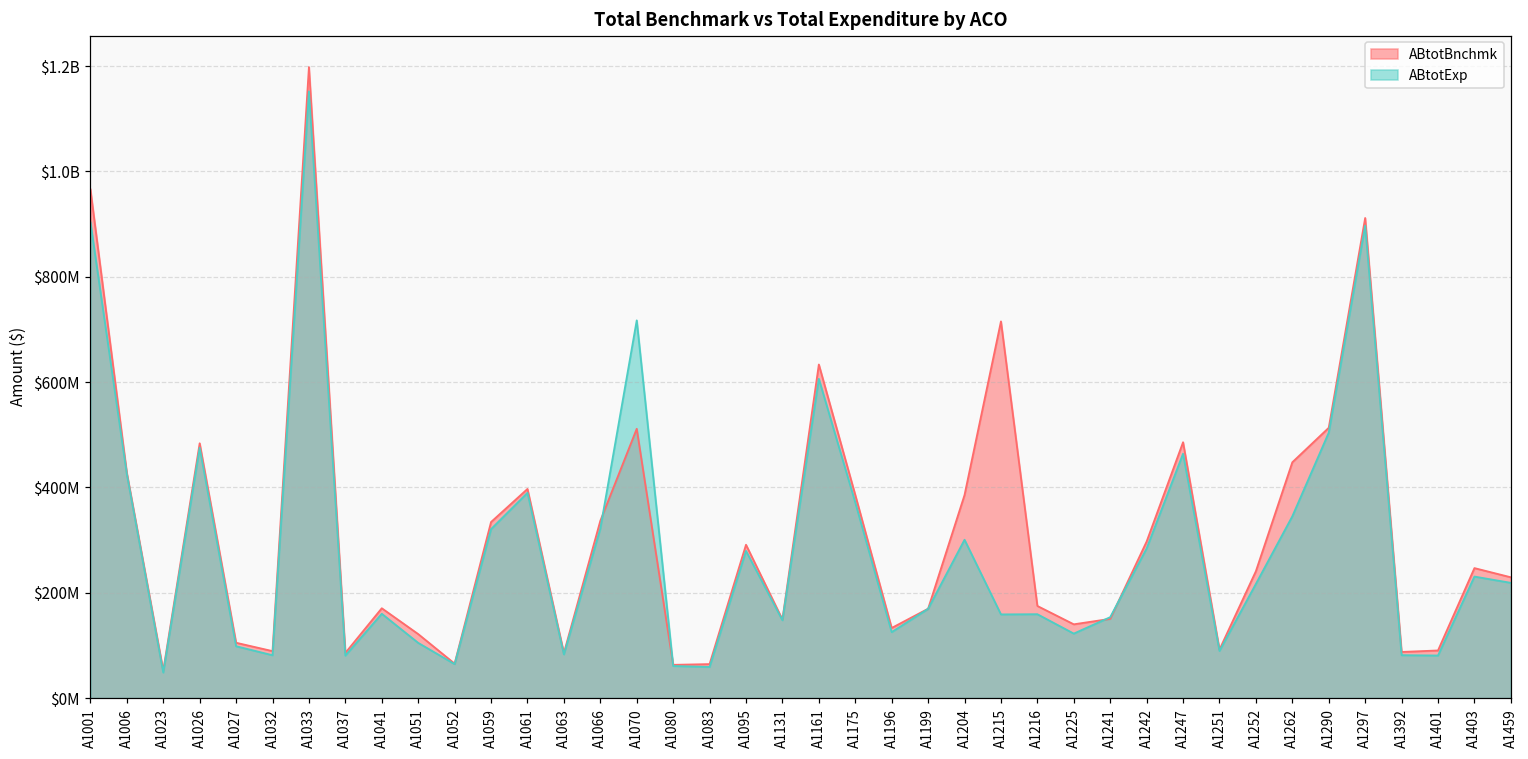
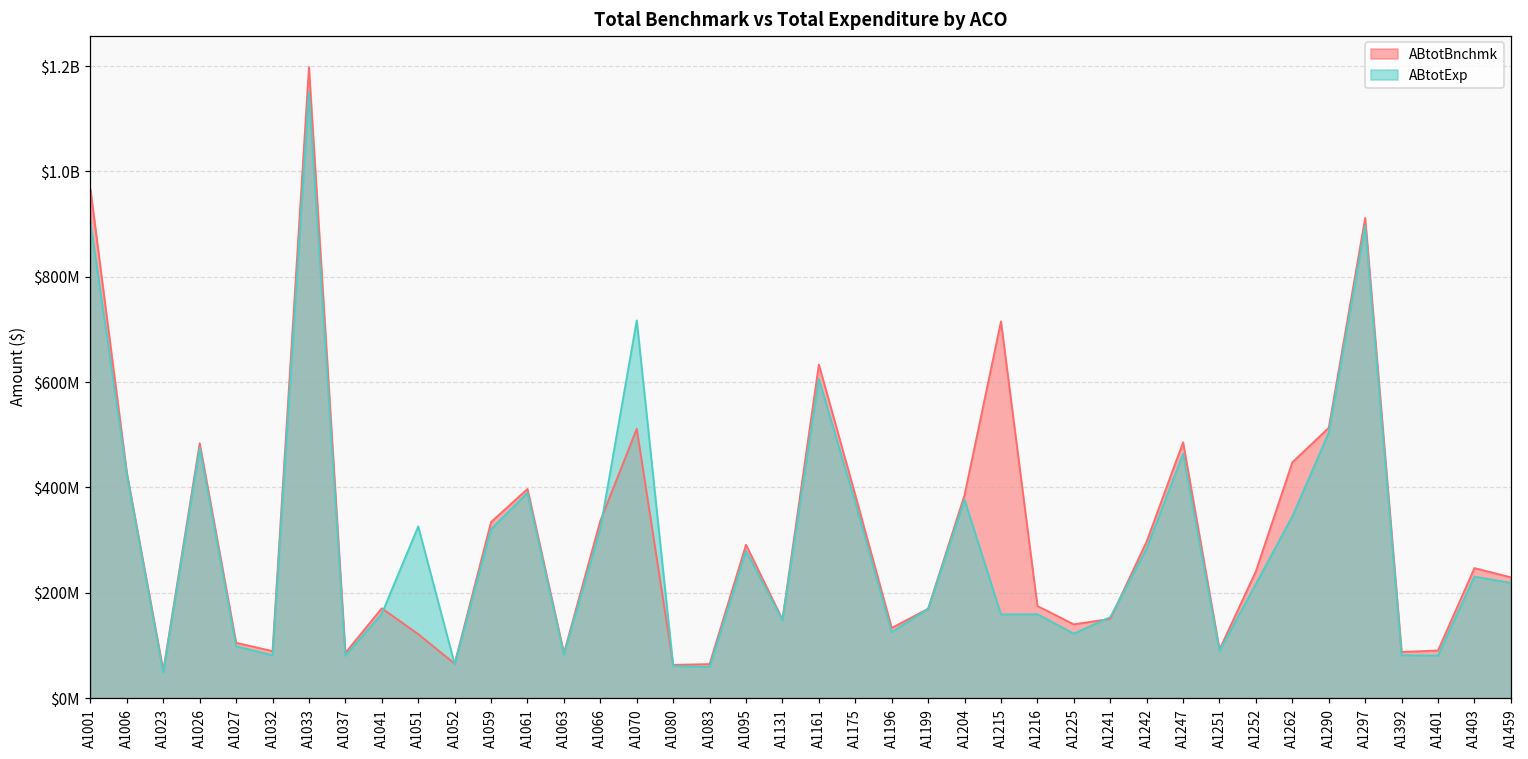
  {
    "ABtotBnchmk": {
      "A1001": "$970000000",
      "A1026": "$480000000",
      "A1027": "$110000000",
      "A1032": "$90000000",
      "A1033": "$1200000000",
      "A1041": "$170000000",
      "A1051": "$120000000",
      "A1059": "$330000000",
      "A1061": "$400000000",
      "A1066": "$340000000",
      "A1070": "$510000000",
      "A1083": "$60000000",
      "A1095": "$290000000",
      "A1161": "$630000000",
      "A1175": "$390000000",
      "A1196": "$130000000",
      "A1204": "$390000000",
      "A1215": "$720000000",
      "A1216": "$170000000",
      "A1225": "$140000000",
      "A1242": "$300000000",
      "A1247": "$490000000",
      "A1252": "$240000000",
      "A1262": "$450000000",
      "A1290": "$510000000",
      "A1297": "$910000000",
      "A1392": "$90000000",
      "A1401": "$90000000",
      "A1403": "$250000000",
      "A1459": "$230000000"
    },
    "ABtotExp": {
      "A1001": "$900000000",
      "A1026": "$480000000",
      "A1027": "$100000000",
      "A1032": "$80000000",
      "A1033": "$1150000000",
      "A1041": "$160000000",
-     "A1051": "$100000000",
+     "A1051": "$330000000",
      "A1059": "$320000000",
      "A1061": "$390000000",
      "A1066": "$320000000",
      "A1070": "$720000000",
      "A1083": "$60000000",
      "A1095": "$280000000",
      "A1161": "$610000000",
      "A1175": "$370000000",
      "A1196": "$130000000",
-     "A1204": "$300000000",
+     "A1204": "$380000000",
      "A1215": "$160000000",
      "A1216": "$160000000",
      "A1225": "$120000000",
      "A1242": "$280000000",
      "A1247": "$460000000",
      "A1252": "$220000000",
      "A1262": "$350000000",
      "A1290": "$500000000",
      "A1297": "$900000000",
      "A1392": "$80000000",
      "A1401": "$80000000",
      "A1403": "$230000000",
      "A1459": "$220000000"
    }
  }
